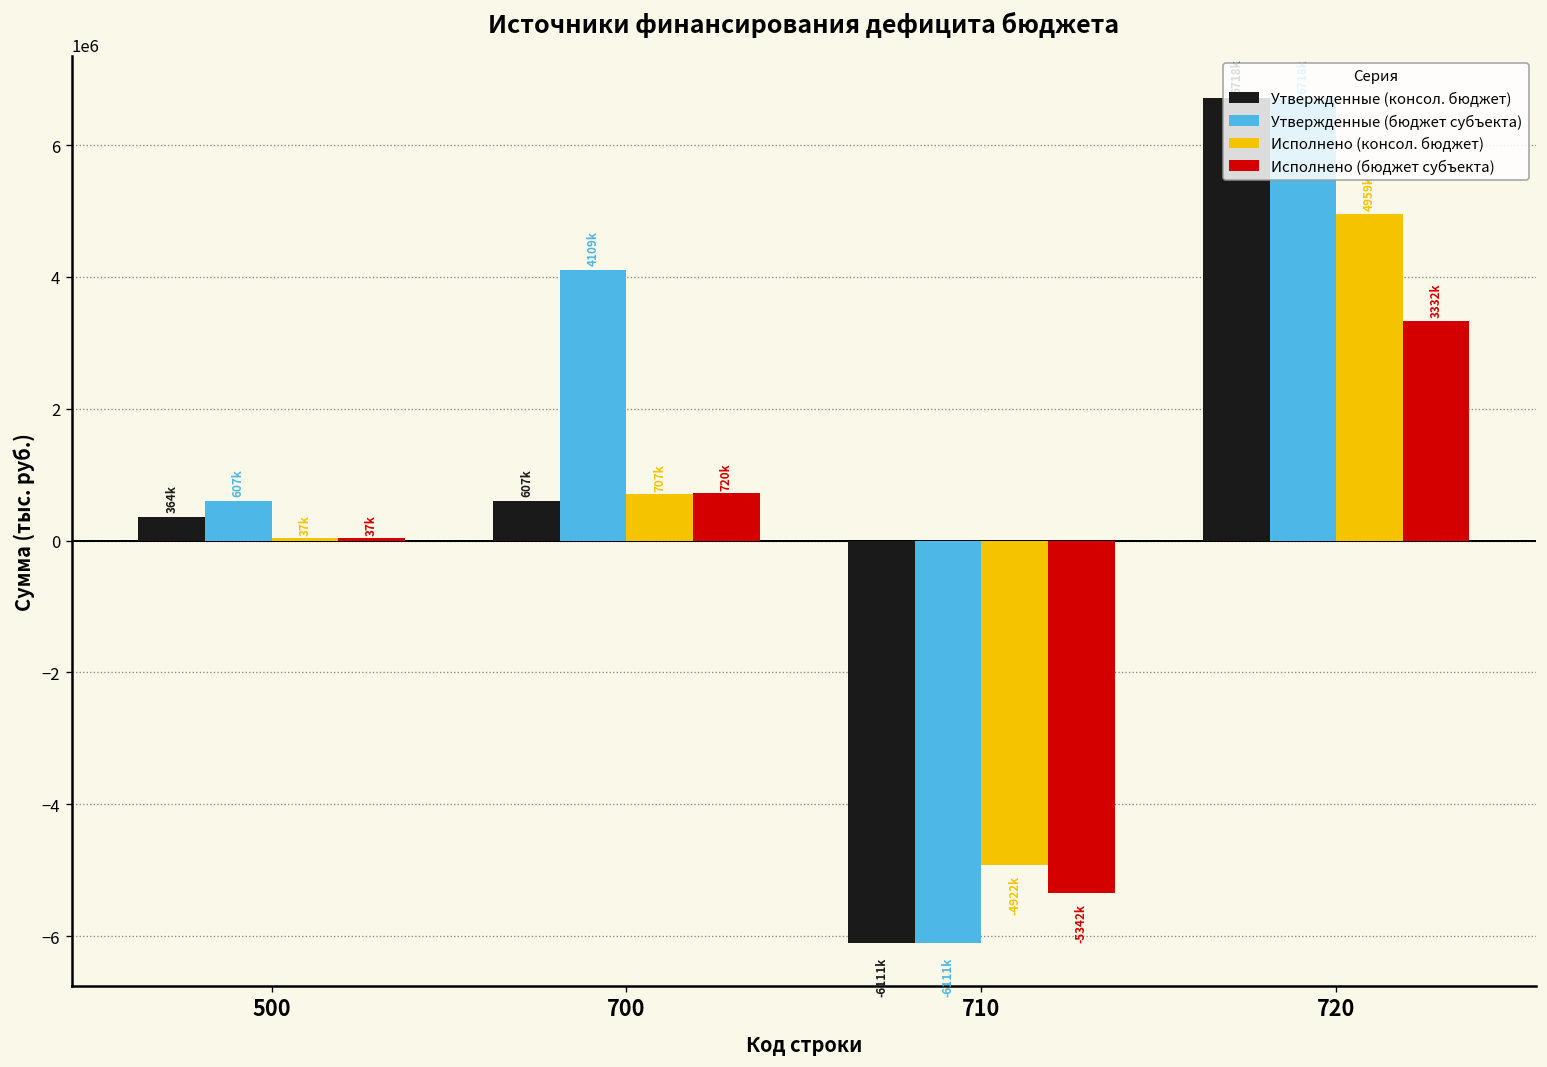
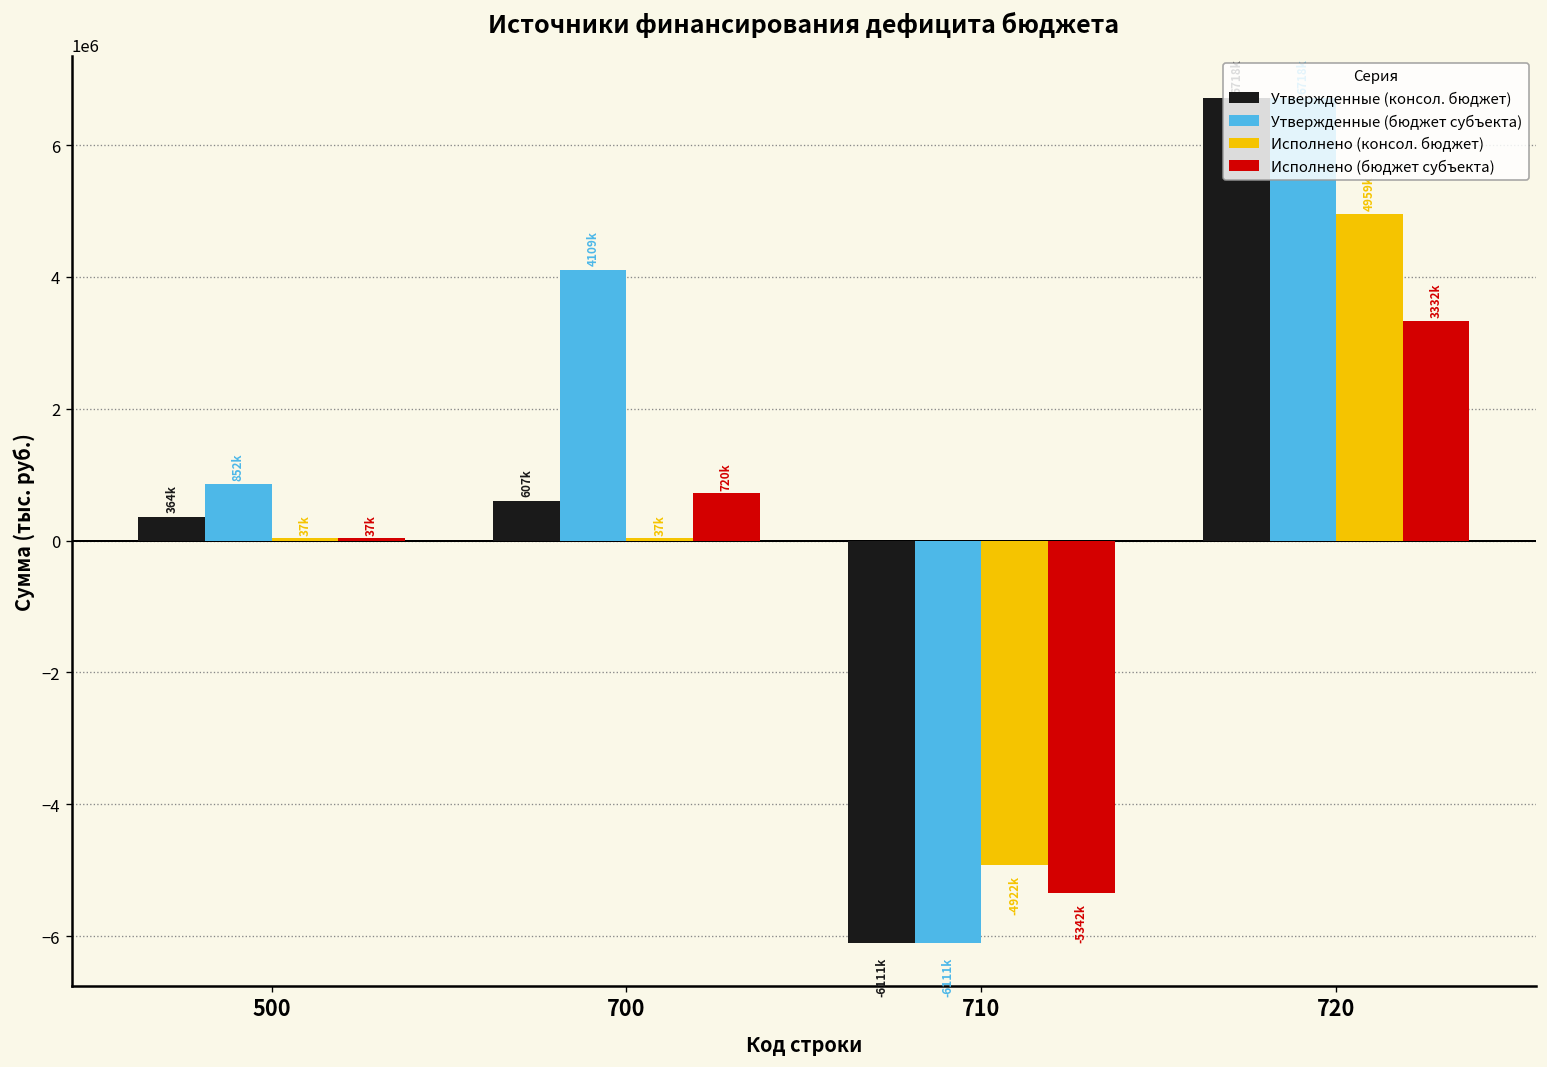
  {
    "Утвержденные (консол. бюджет)": {
      "500": "364k",
      "700": "607k",
      "710": "-6111k"
    },
    "Утвержденные (бюджет субъекта)": {
-     "500": "607k",
+     "500": "852k",
      "700": "4109k",
      "710": "-6111k"
    },
    "Исполнено (консол. бюджет)": {
      "500": "37k",
-     "700": "707k",
+     "700": "37k",
      "710": "-4922k"
    },
    "Исполнено (бюджет субъекта)": {
      "500": "37k",
      "700": "720k",
      "710": "-5342k",
      "720": "3332k"
    }
  }
